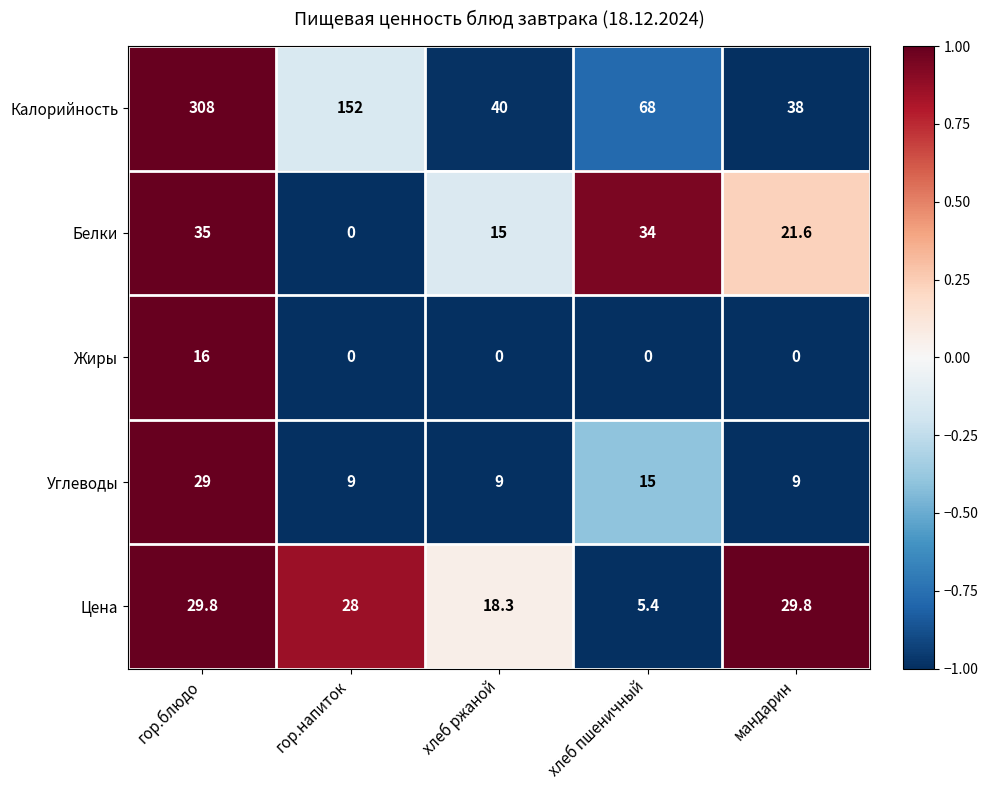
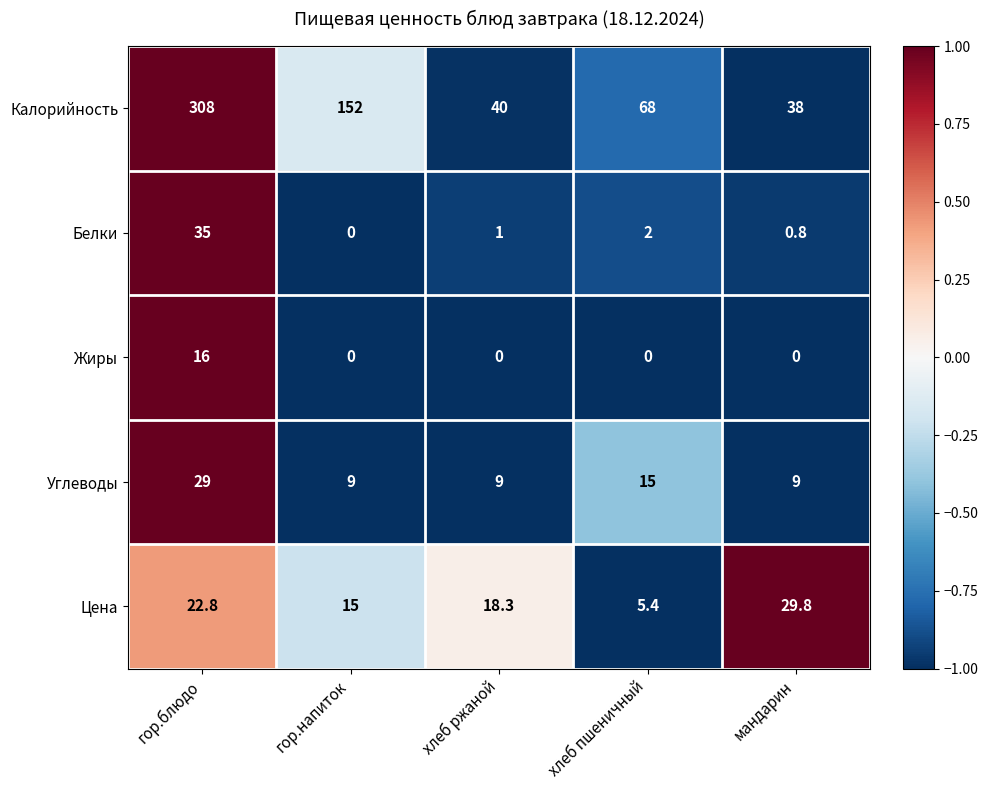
  {
    "Калорийность": {
      "гор.блюдо": 308,
      "гор.напиток": 152,
      "хлеб ржаной": 40,
      "хлеб пшеничный": 68,
      "мандарин": 38
    },
    "Белки": {
      "гор.блюдо": 35,
      "гор.напиток": 0,
-     "хлеб ржаной": 15,
-     "хлеб пшеничный": 34,
-     "мандарин": 21.6
+     "хлеб ржаной": 1,
+     "хлеб пшеничный": 2,
+     "мандарин": 0.8
    },
    "Жиры": {
      "гор.блюдо": 16,
      "гор.напиток": 0,
      "хлеб ржаной": 0,
      "хлеб пшеничный": 0,
      "мандарин": 0
    },
    "Углеводы": {
      "гор.блюдо": 29,
      "гор.напиток": 9,
      "хлеб ржаной": 9,
      "хлеб пшеничный": 15,
      "мандарин": 9
    },
    "Цена": {
-     "гор.блюдо": 29.8,
-     "гор.напиток": 28,
+     "гор.блюдо": 22.8,
+     "гор.напиток": 15,
      "хлеб ржаной": 18.3,
      "хлеб пшеничный": 5.4,
      "мандарин": 29.8
    }
  }
